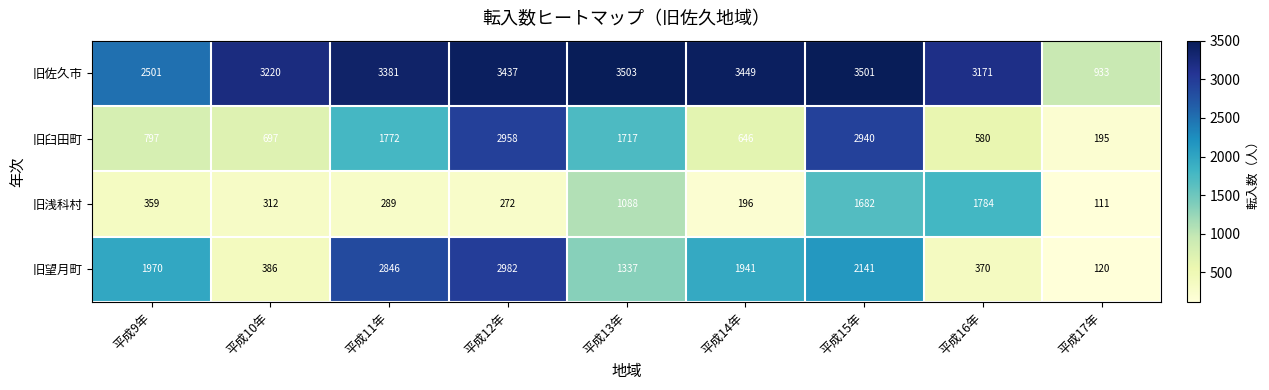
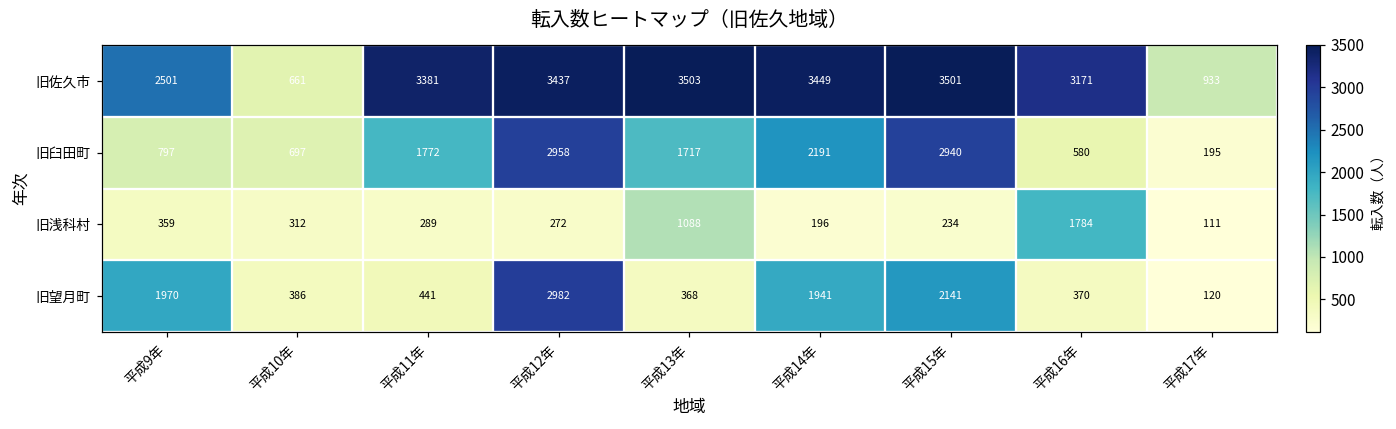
  {
    "旧佐久市": {
      "平成9年": 2501,
-     "平成10年": 3220,
+     "平成10年": 661,
      "平成11年": 3381,
      "平成12年": 3437,
      "平成13年": 3503,
      "平成14年": 3449,
      "平成15年": 3501,
      "平成16年": 3171,
      "平成17年": 933
    },
    "旧臼田町": {
      "平成9年": 797,
      "平成10年": 697,
      "平成11年": 1772,
      "平成12年": 2958,
      "平成13年": 1717,
-     "平成14年": 646,
+     "平成14年": 2191,
      "平成15年": 2940,
      "平成16年": 580,
      "平成17年": 195
    },
    "旧浅科村": {
      "平成9年": 359,
      "平成10年": 312,
      "平成11年": 289,
      "平成12年": 272,
      "平成13年": 1088,
      "平成14年": 196,
-     "平成15年": 1682,
+     "平成15年": 234,
      "平成16年": 1784,
      "平成17年": 111
    },
    "旧望月町": {
      "平成9年": 1970,
      "平成10年": 386,
-     "平成11年": 2846,
+     "平成11年": 441,
      "平成12年": 2982,
-     "平成13年": 1337,
+     "平成13年": 368,
      "平成14年": 1941,
      "平成15年": 2141,
      "平成16年": 370,
      "平成17年": 120
    }
  }
